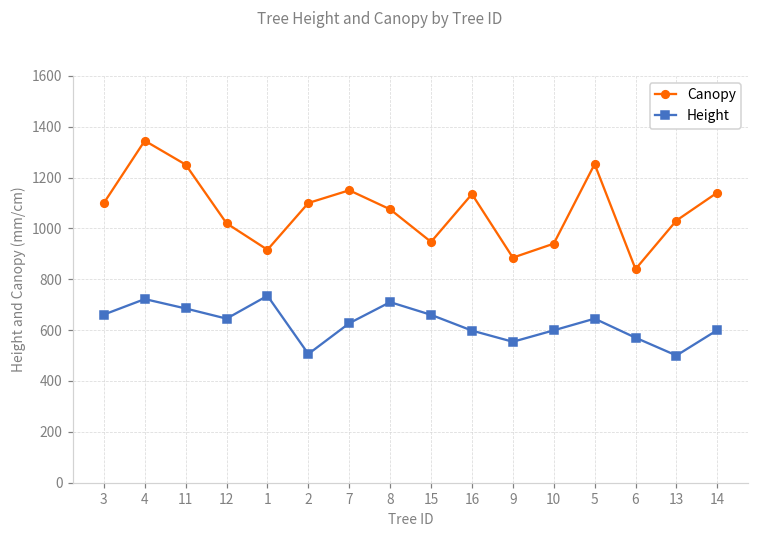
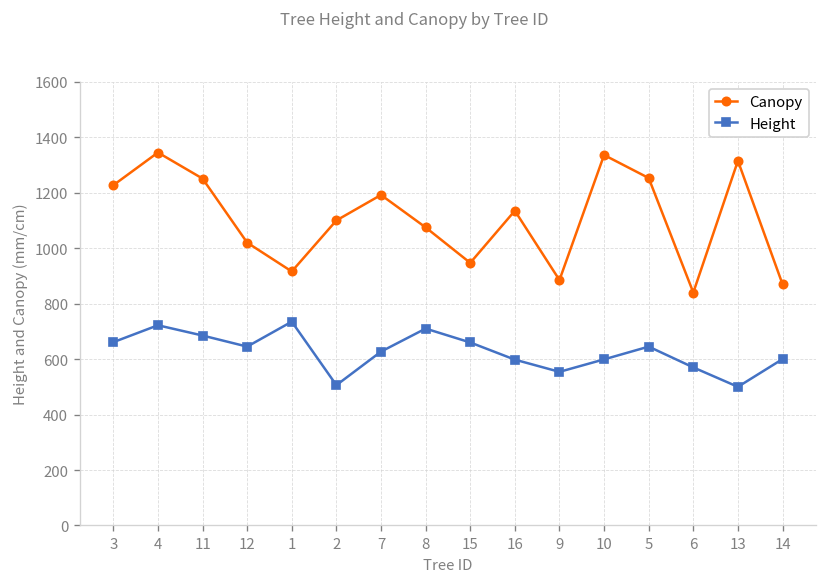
  {
    "Canopy": {
-     "3": 1100,
+     "3": 1230,
      "4": 1350,
      "11": 1250,
      "12": 1020,
      "1": 920,
      "2": 1100,
-     "7": 1150,
+     "7": 1190,
      "8": 1080,
      "15": 950,
      "16": 1140,
      "9": 890,
-     "10": 940,
+     "10": 1340,
      "5": 1250,
      "6": 840,
-     "13": 1030,
-     "14": 1140
+     "13": 1320,
+     "14": 870
    },
    "Height": {
      "3": 660,
      "4": 720,
      "11": 690,
      "12": 650,
      "1": 740,
      "2": 510,
      "7": 630,
      "8": 710,
      "15": 660,
      "16": 600,
      "9": 550,
      "10": 600,
      "5": 650,
      "6": 570,
      "13": 500,
      "14": 600
    }
  }
